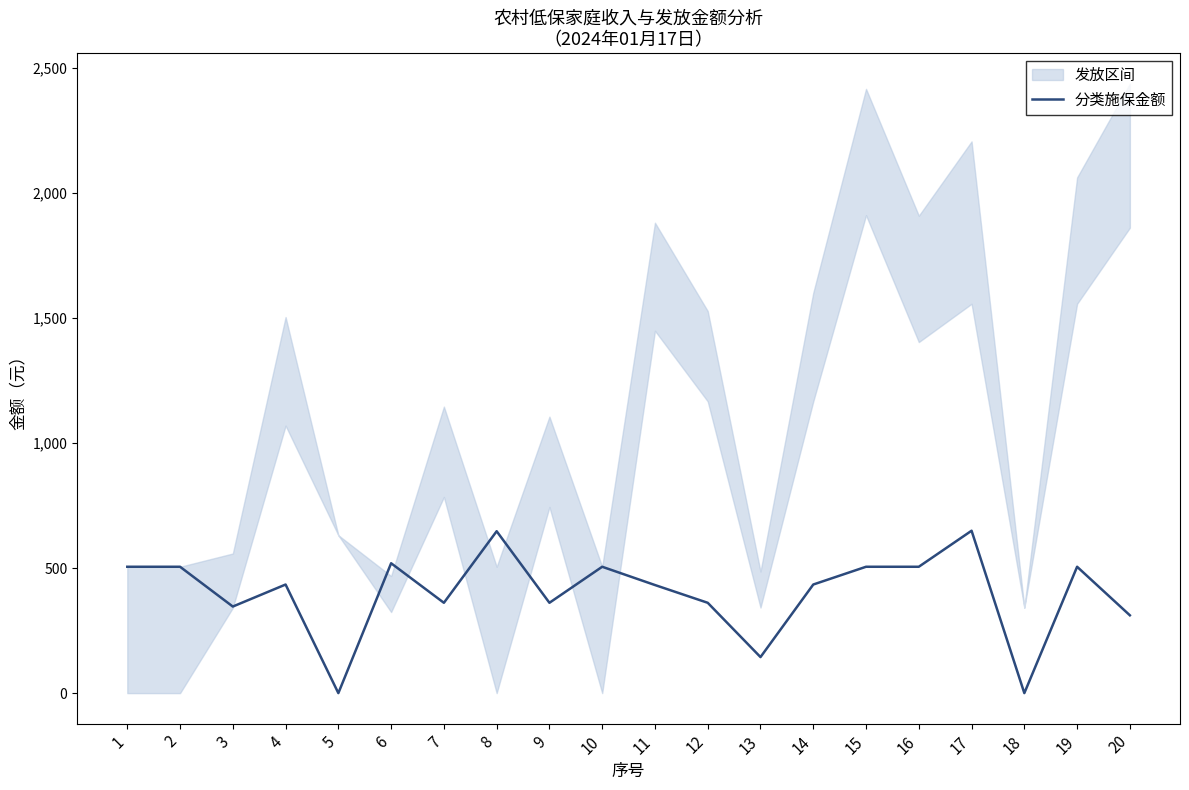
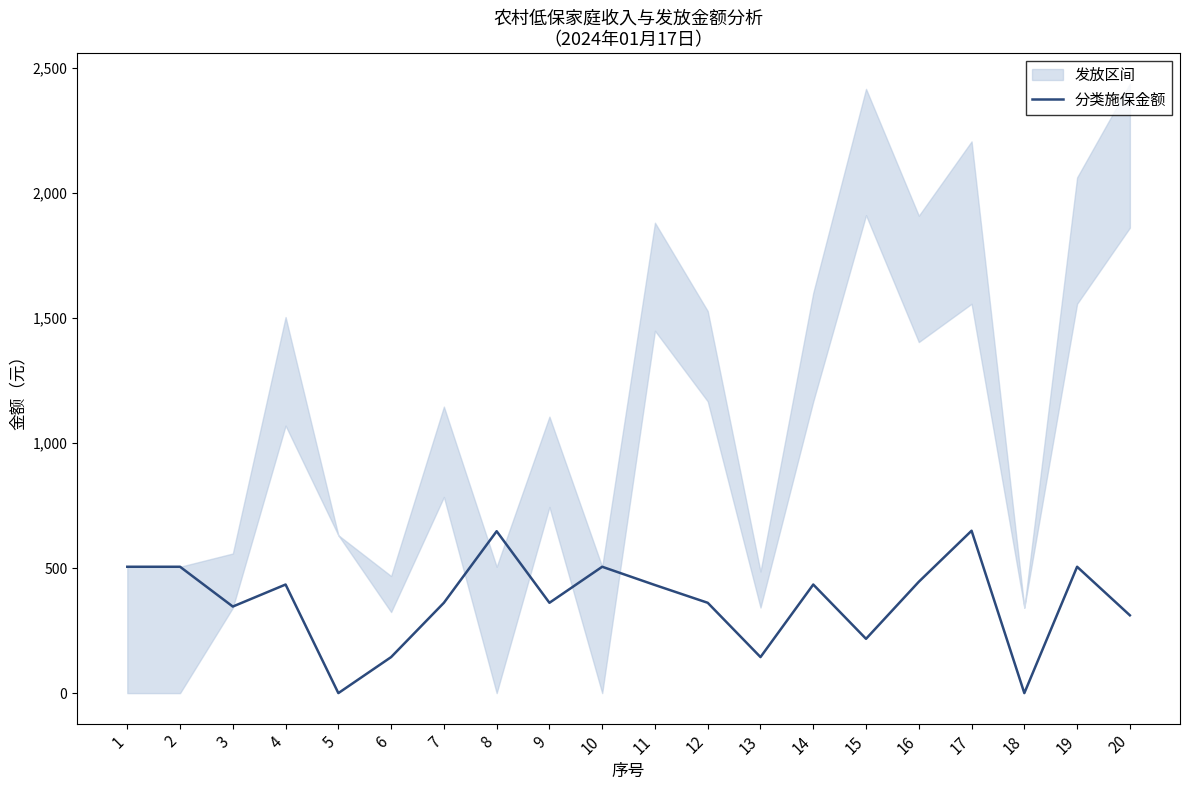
  {
    "分类施保金额": {
      "3": 350,
      "4": 430,
      "5": 0,
-     "6": 520,
+     "6": 140,
      "7": 360,
      "8": 650,
      "9": 360,
      "11": 430,
      "12": 360,
      "13": 140,
      "14": 430,
-     "15": 510,
-     "16": 510,
+     "15": 220,
+     "16": 450,
      "17": 650,
      "18": 0,
      "19": 510,
      "20": 310
    }
  }
